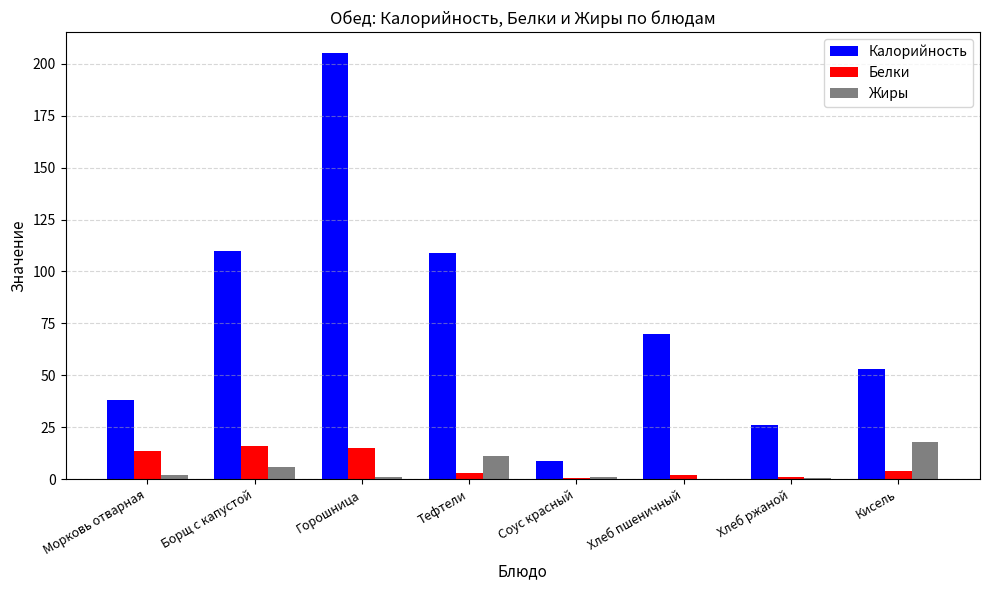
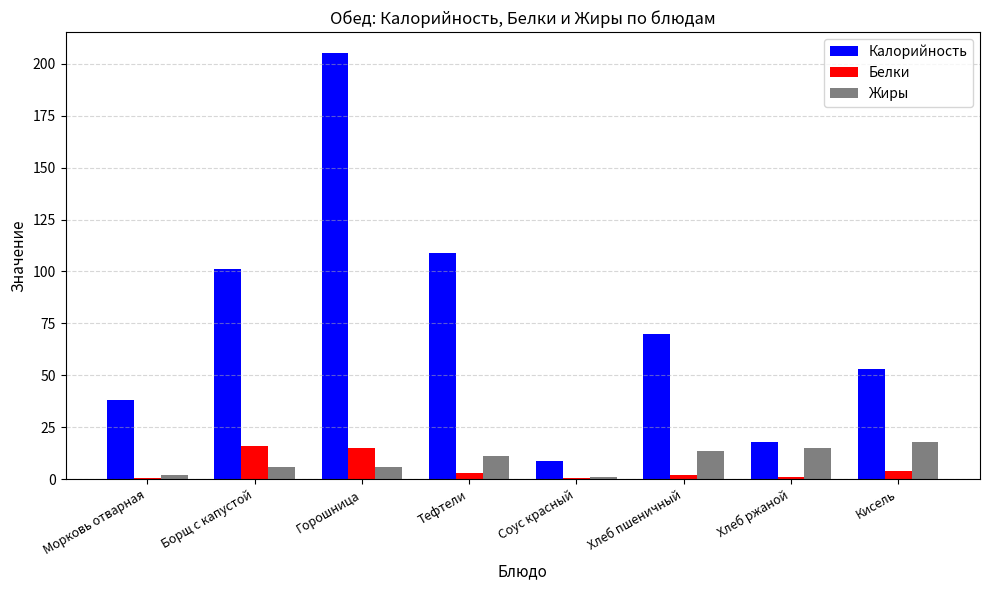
  {
    "Калорийность": {
      "Морковь отварная": 38,
-     "Борщ с капустой": 110,
+     "Борщ с капустой": 101,
      "Горошница": 205,
      "Тефтели": 109,
      "Соус красный": 9,
      "Хлеб пшеничный": 70,
-     "Хлеб ржаной": 26,
+     "Хлеб ржаной": 18,
      "Кисель": 53
    },
    "Белки": {
-     "Морковь отварная": 14,
+     "Морковь отварная": 1,
      "Борщ с капустой": 16,
      "Горошница": 15,
      "Тефтели": 3,
      "Хлеб пшеничный": 2,
      "Кисель": 4
    },
    "Жиры": {
      "Морковь отварная": 2,
      "Борщ с капустой": 6,
-     "Горошница": 1,
+     "Горошница": 6,
      "Тефтели": 11,
-     "Хлеб пшеничный": 0,
-     "Хлеб ржаной": 0,
+     "Хлеб пшеничный": 14,
+     "Хлеб ржаной": 15,
      "Кисель": 18
    }
  }
